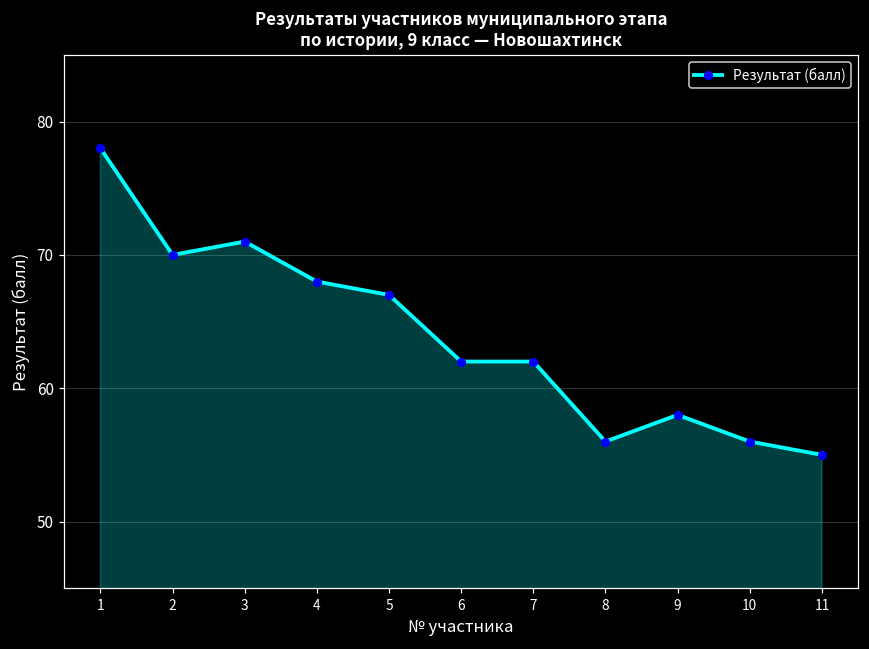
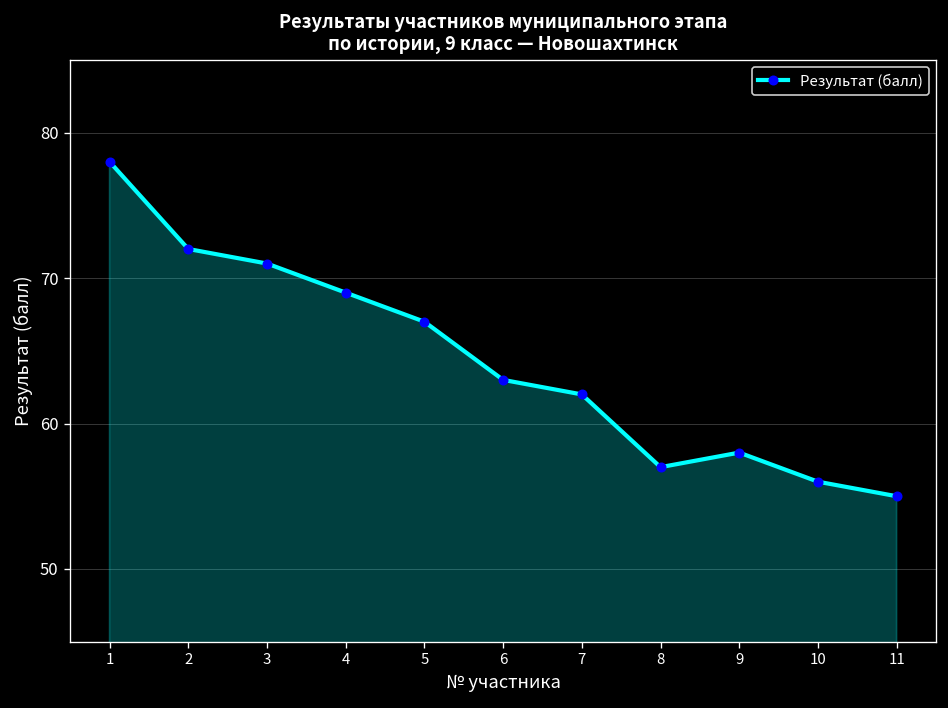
  {
    "1": 78,
-   "2": 70,
+   "2": 72,
    "3": 71,
-   "4": 68,
+   "4": 69,
    "5": 67,
-   "6": 62,
+   "6": 63,
    "7": 62,
-   "8": 56,
+   "8": 57,
    "9": 58,
    "10": 56,
    "11": 55
  }
